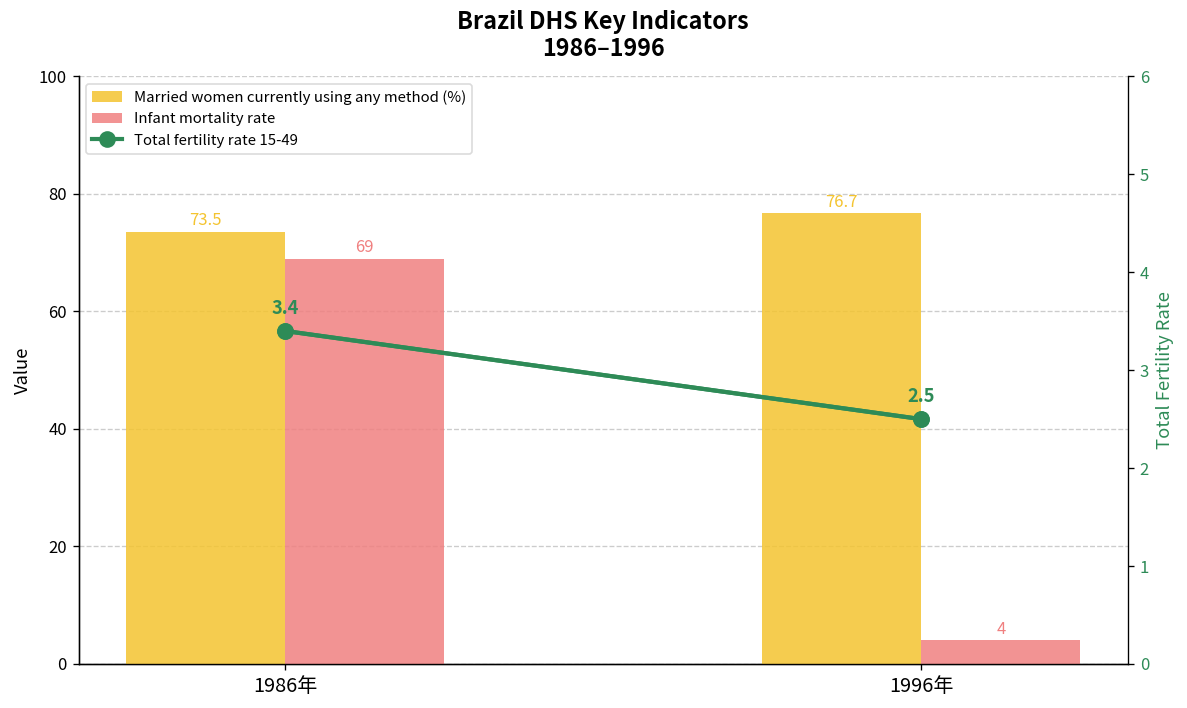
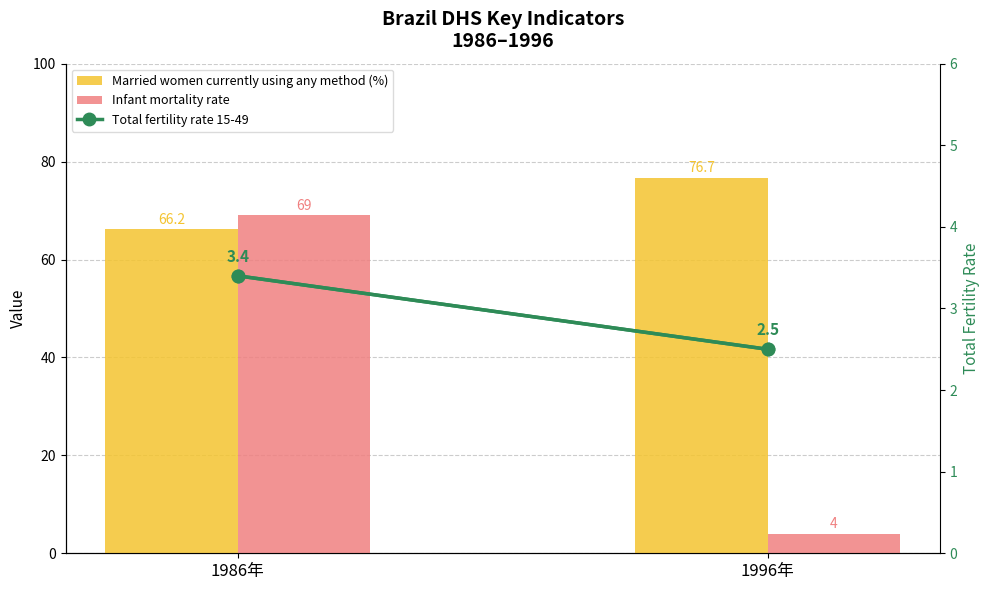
  {
    "Married women currently using any method (%)": {
-     "1986年": 73.5,
+     "1986年": 66.2,
      "1996年": 76.7
    },
    "Infant mortality rate": {
      "1986年": 69,
      "1996年": 4
    },
    "Total fertility rate 15-49": {
      "1986年": 3.4,
      "1996年": 2.5
    }
  }
